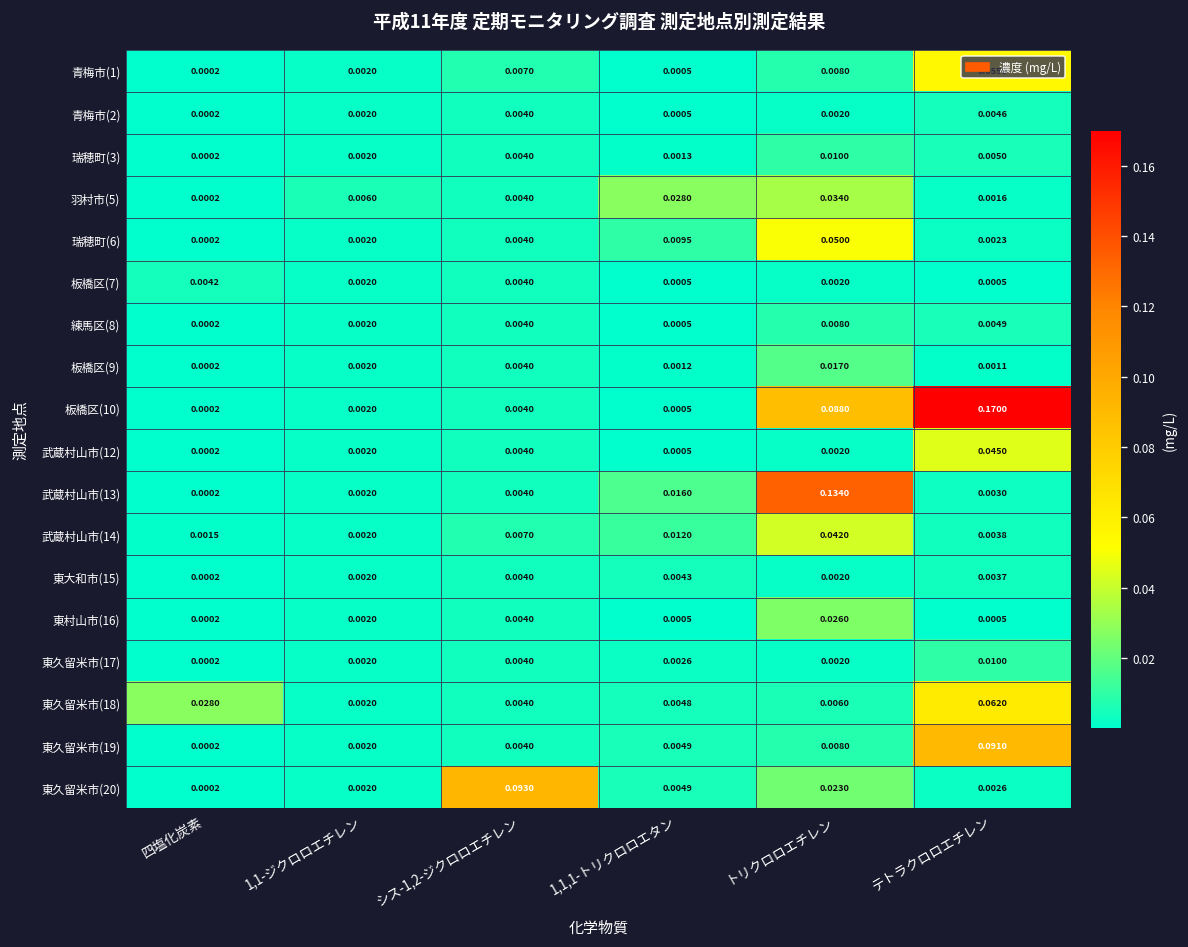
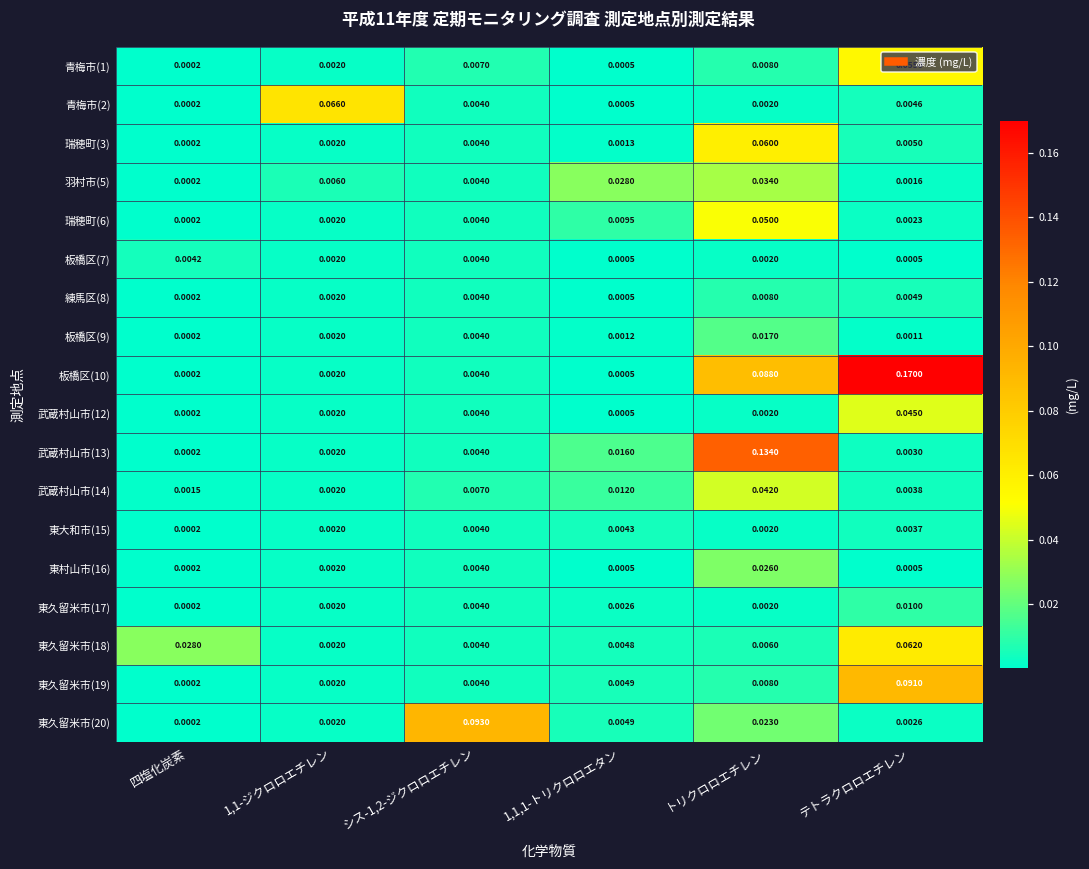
  {
    "青梅市(1)": {
      "四塩化炭素": 0.0002,
      "1,1-ジクロロエチレン": 0.0020,
      "シス-1,2-ジクロロエチレン": 0.0070,
      "1,1,1-トリクロロエタン": 0.0005,
      "トリクロロエチレン": 0.0080
    },
    "青梅市(2)": {
      "四塩化炭素": 0.0002,
-     "1,1-ジクロロエチレン": 0.0020,
+     "1,1-ジクロロエチレン": 0.0660,
      "シス-1,2-ジクロロエチレン": 0.0040,
      "1,1,1-トリクロロエタン": 0.0005,
      "トリクロロエチレン": 0.0020,
      "テトラクロロエチレン": 0.0046
    },
    "瑞穂町(3)": {
      "四塩化炭素": 0.0002,
      "1,1-ジクロロエチレン": 0.0020,
      "シス-1,2-ジクロロエチレン": 0.0040,
      "1,1,1-トリクロロエタン": 0.0013,
-     "トリクロロエチレン": 0.0100,
+     "トリクロロエチレン": 0.0600,
      "テトラクロロエチレン": 0.0050
    },
    "羽村市(5)": {
      "四塩化炭素": 0.0002,
      "1,1-ジクロロエチレン": 0.0060,
      "シス-1,2-ジクロロエチレン": 0.0040,
      "1,1,1-トリクロロエタン": 0.0280,
      "トリクロロエチレン": 0.0340,
      "テトラクロロエチレン": 0.0016
    },
    "瑞穂町(6)": {
      "四塩化炭素": 0.0002,
      "1,1-ジクロロエチレン": 0.0020,
      "シス-1,2-ジクロロエチレン": 0.0040,
      "1,1,1-トリクロロエタン": 0.0095,
      "トリクロロエチレン": 0.0500,
      "テトラクロロエチレン": 0.0023
    },
    "板橋区(7)": {
      "四塩化炭素": 0.0042,
      "1,1-ジクロロエチレン": 0.0020,
      "シス-1,2-ジクロロエチレン": 0.0040,
      "1,1,1-トリクロロエタン": 0.0005,
      "トリクロロエチレン": 0.0020,
      "テトラクロロエチレン": 0.0005
    },
    "練馬区(8)": {
      "四塩化炭素": 0.0002,
      "1,1-ジクロロエチレン": 0.0020,
      "シス-1,2-ジクロロエチレン": 0.0040,
      "1,1,1-トリクロロエタン": 0.0005,
      "トリクロロエチレン": 0.0080,
      "テトラクロロエチレン": 0.0049
    },
    "板橋区(9)": {
      "四塩化炭素": 0.0002,
      "1,1-ジクロロエチレン": 0.0020,
      "シス-1,2-ジクロロエチレン": 0.0040,
      "1,1,1-トリクロロエタン": 0.0012,
      "トリクロロエチレン": 0.0170,
      "テトラクロロエチレン": 0.0011
    },
    "板橋区(10)": {
      "四塩化炭素": 0.0002,
      "1,1-ジクロロエチレン": 0.0020,
      "シス-1,2-ジクロロエチレン": 0.0040,
      "1,1,1-トリクロロエタン": 0.0005,
      "トリクロロエチレン": 0.0880,
      "テトラクロロエチレン": 0.1700
    },
    "武蔵村山市(12)": {
      "四塩化炭素": 0.0002,
      "1,1-ジクロロエチレン": 0.0020,
      "シス-1,2-ジクロロエチレン": 0.0040,
      "1,1,1-トリクロロエタン": 0.0005,
      "トリクロロエチレン": 0.0020,
      "テトラクロロエチレン": 0.0450
    },
    "武蔵村山市(13)": {
      "四塩化炭素": 0.0002,
      "1,1-ジクロロエチレン": 0.0020,
      "シス-1,2-ジクロロエチレン": 0.0040,
      "1,1,1-トリクロロエタン": 0.0160,
      "トリクロロエチレン": 0.1340,
      "テトラクロロエチレン": 0.0030
    },
    "武蔵村山市(14)": {
      "四塩化炭素": 0.0015,
      "1,1-ジクロロエチレン": 0.0020,
      "シス-1,2-ジクロロエチレン": 0.0070,
      "1,1,1-トリクロロエタン": 0.0120,
      "トリクロロエチレン": 0.0420,
      "テトラクロロエチレン": 0.0038
    },
    "東大和市(15)": {
      "四塩化炭素": 0.0002,
      "1,1-ジクロロエチレン": 0.0020,
      "シス-1,2-ジクロロエチレン": 0.0040,
      "1,1,1-トリクロロエタン": 0.0043,
      "トリクロロエチレン": 0.0020,
      "テトラクロロエチレン": 0.0037
    },
    "東村山市(16)": {
      "四塩化炭素": 0.0002,
      "1,1-ジクロロエチレン": 0.0020,
      "シス-1,2-ジクロロエチレン": 0.0040,
      "1,1,1-トリクロロエタン": 0.0005,
      "トリクロロエチレン": 0.0260,
      "テトラクロロエチレン": 0.0005
    },
    "東久留米市(17)": {
      "四塩化炭素": 0.0002,
      "1,1-ジクロロエチレン": 0.0020,
      "シス-1,2-ジクロロエチレン": 0.0040,
      "1,1,1-トリクロロエタン": 0.0026,
      "トリクロロエチレン": 0.0020,
      "テトラクロロエチレン": 0.0100
    },
    "東久留米市(18)": {
      "四塩化炭素": 0.0280,
      "1,1-ジクロロエチレン": 0.0020,
      "シス-1,2-ジクロロエチレン": 0.0040,
      "1,1,1-トリクロロエタン": 0.0048,
      "トリクロロエチレン": 0.0060,
      "テトラクロロエチレン": 0.0620
    },
    "東久留米市(19)": {
      "四塩化炭素": 0.0002,
      "1,1-ジクロロエチレン": 0.0020,
      "シス-1,2-ジクロロエチレン": 0.0040,
      "1,1,1-トリクロロエタン": 0.0049,
      "トリクロロエチレン": 0.0080,
      "テトラクロロエチレン": 0.0910
    },
    "東久留米市(20)": {
      "四塩化炭素": 0.0002,
      "1,1-ジクロロエチレン": 0.0020,
      "シス-1,2-ジクロロエチレン": 0.0930,
      "1,1,1-トリクロロエタン": 0.0049,
      "トリクロロエチレン": 0.0230,
      "テトラクロロエチレン": 0.0026
    }
  }
